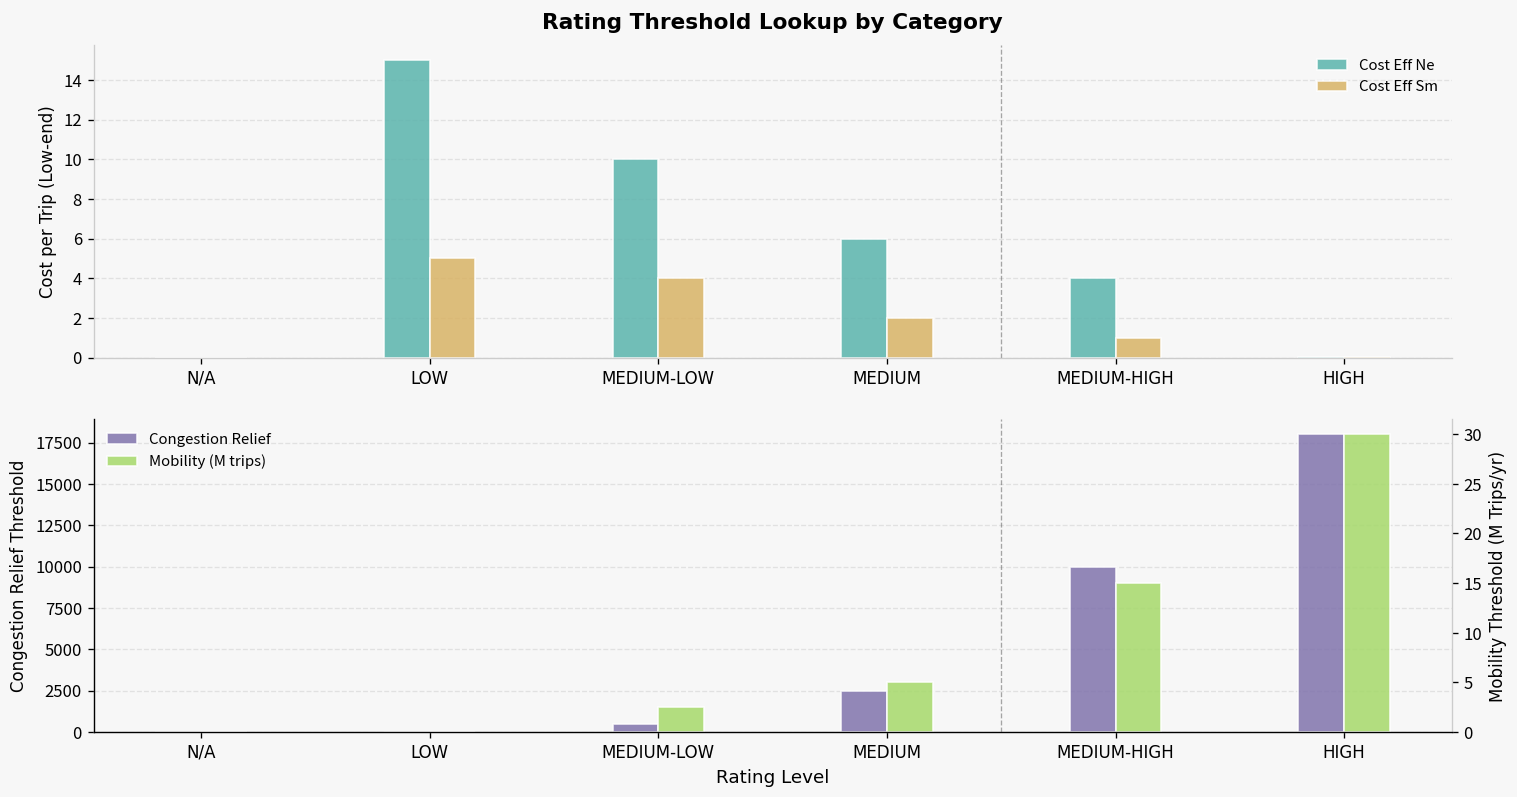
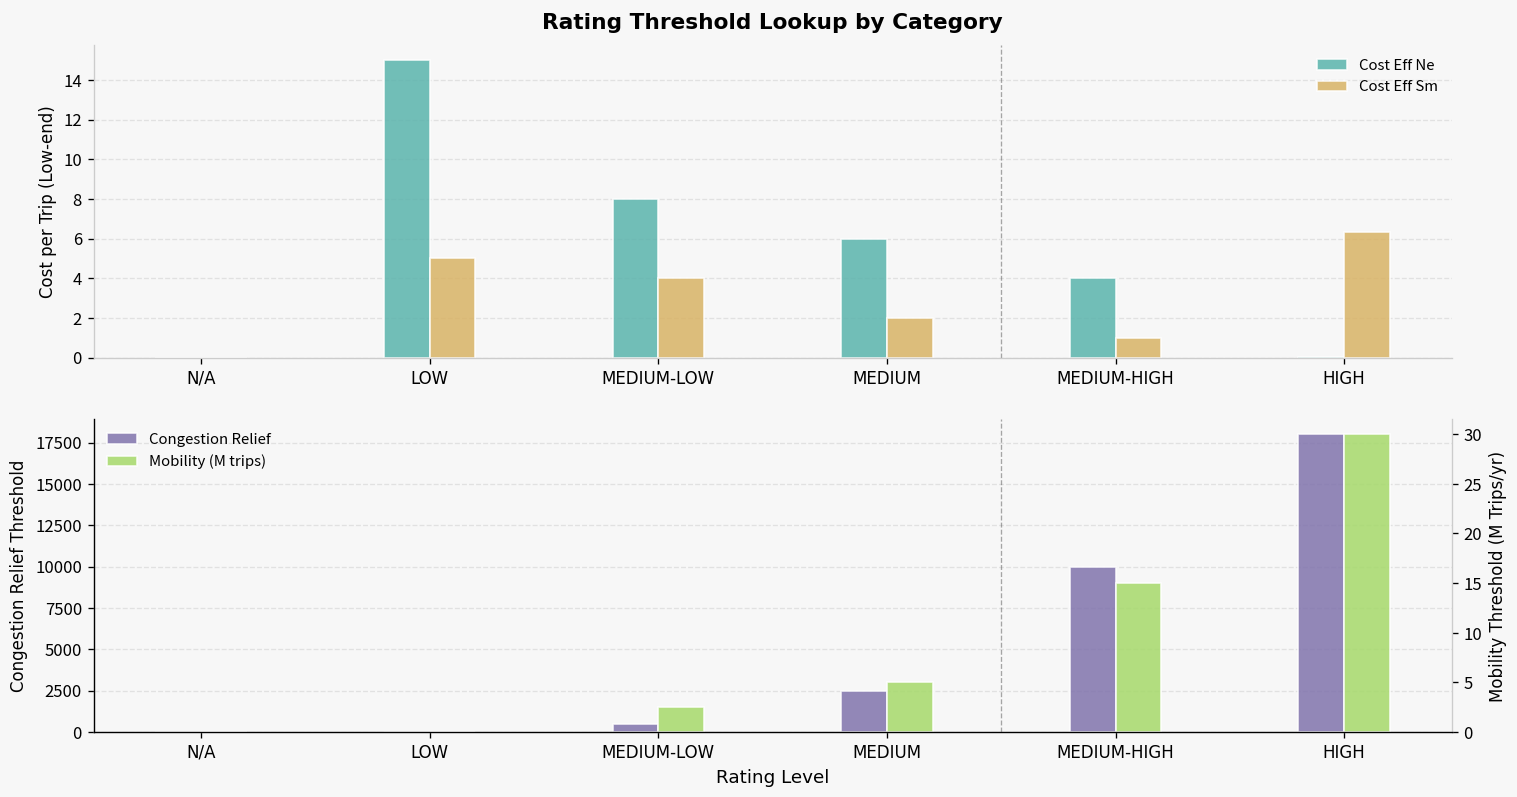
  {
    "Rating Threshold Lookup by Category": {
      "Cost Eff Ne": {
        "N/A": 0,
        "LOW": 15,
-       "MEDIUM-LOW": 10,
+       "MEDIUM-LOW": 8,
        "MEDIUM": 6,
        "MEDIUM-HIGH": 4
      },
      "Cost Eff Sm": {
        "N/A": 0.0,
        "LOW": 5.0,
        "MEDIUM-LOW": 4.0,
        "MEDIUM": 2.0,
        "MEDIUM-HIGH": 1.0,
-       "HIGH": 0.0
+       "HIGH": 6.3
      }
    }
  }
